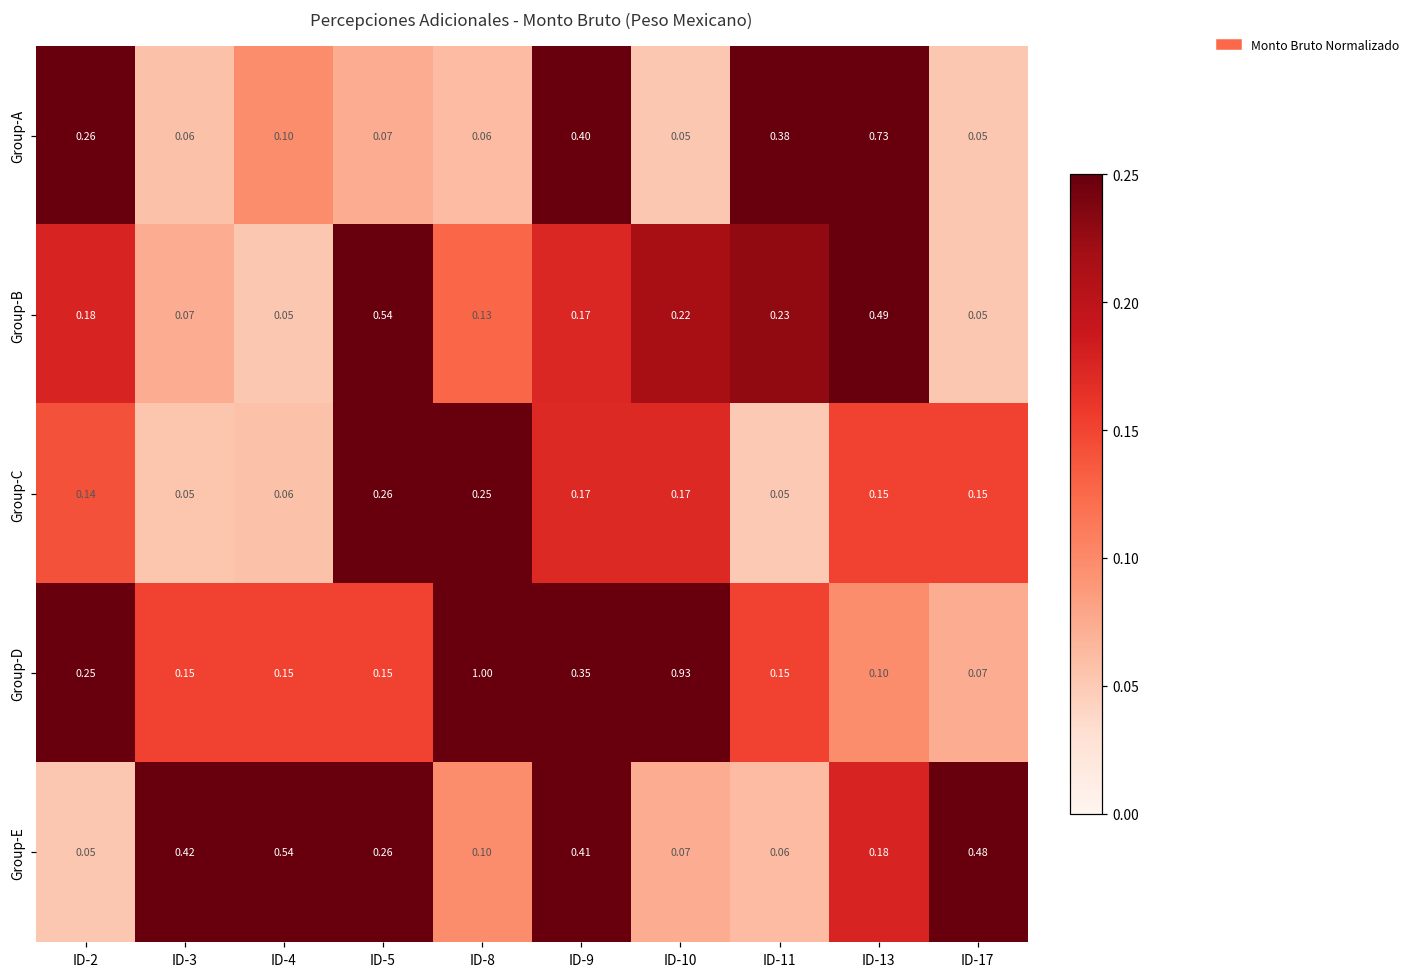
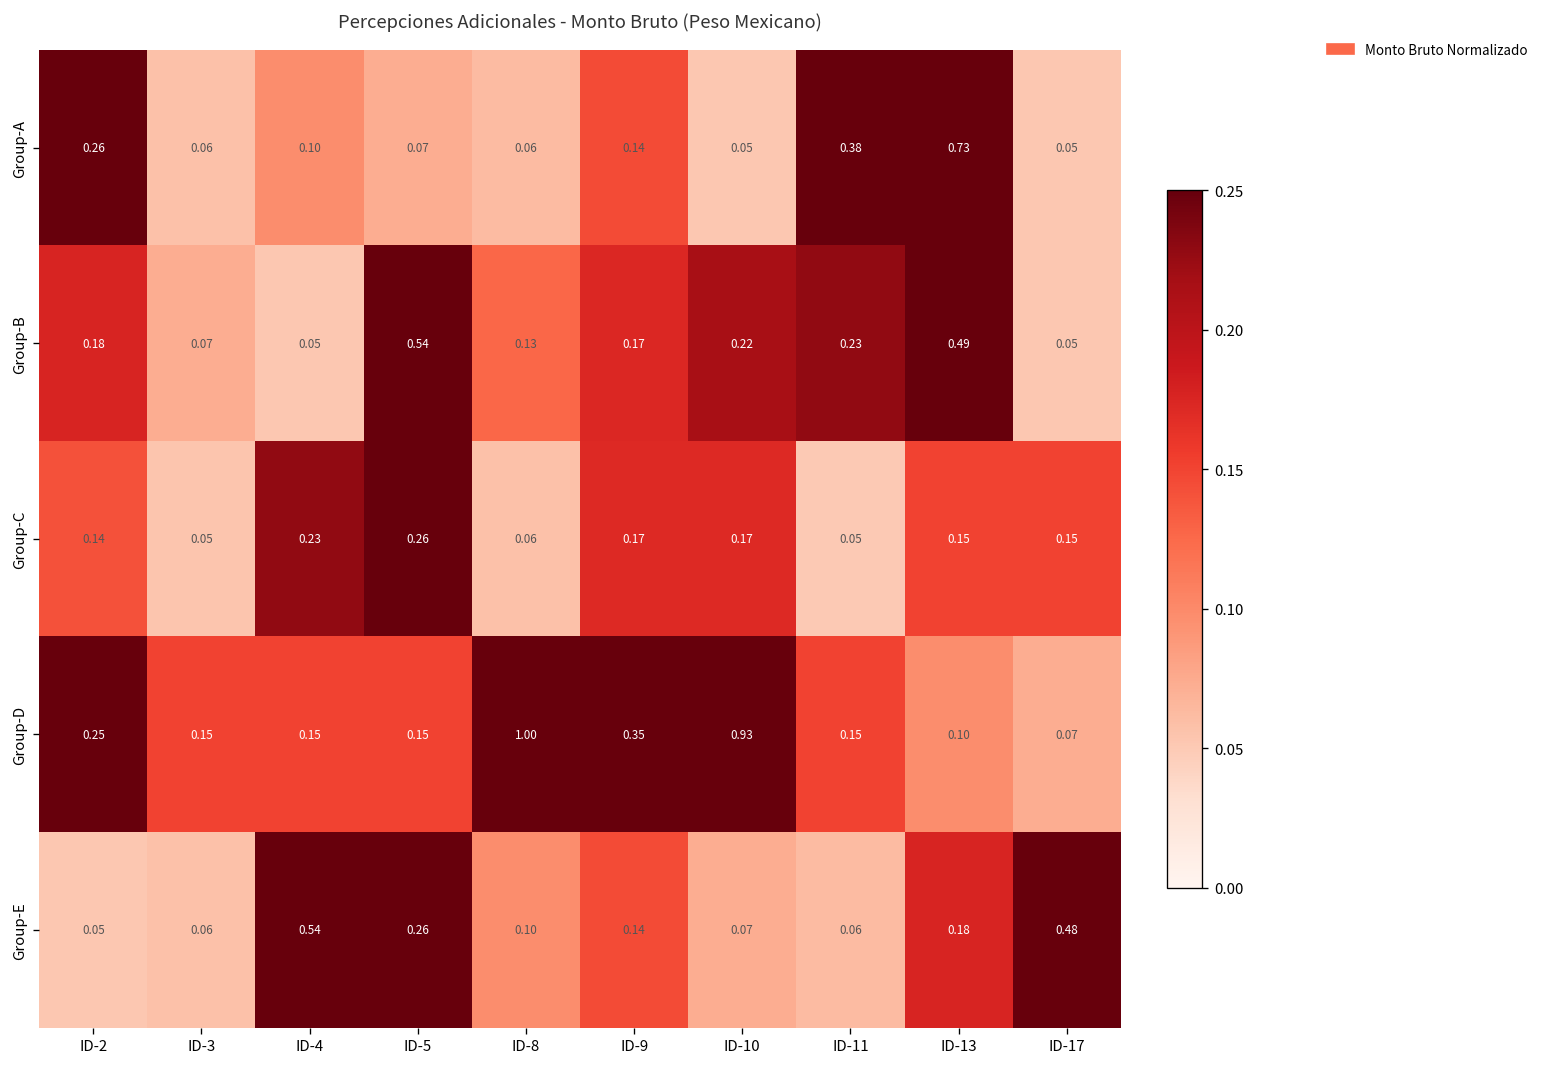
  {
    "Group-A": {
      "ID-2": 0.26,
      "ID-3": 0.06,
      "ID-4": 0.10,
      "ID-5": 0.07,
      "ID-8": 0.06,
-     "ID-9": 0.40,
+     "ID-9": 0.14,
      "ID-10": 0.05,
      "ID-11": 0.38,
      "ID-13": 0.73,
      "ID-17": 0.05
    },
    "Group-B": {
      "ID-2": 0.18,
      "ID-3": 0.07,
      "ID-4": 0.05,
      "ID-5": 0.54,
      "ID-8": 0.13,
      "ID-9": 0.17,
      "ID-10": 0.22,
      "ID-11": 0.23,
      "ID-13": 0.49,
      "ID-17": 0.05
    },
    "Group-C": {
      "ID-2": 0.14,
      "ID-3": 0.05,
-     "ID-4": 0.06,
+     "ID-4": 0.23,
      "ID-5": 0.26,
-     "ID-8": 0.25,
+     "ID-8": 0.06,
      "ID-9": 0.17,
      "ID-10": 0.17,
      "ID-11": 0.05,
      "ID-13": 0.15,
      "ID-17": 0.15
    },
    "Group-D": {
      "ID-2": 0.25,
      "ID-3": 0.15,
      "ID-4": 0.15,
      "ID-5": 0.15,
      "ID-8": 1.00,
      "ID-9": 0.35,
      "ID-10": 0.93,
      "ID-11": 0.15,
      "ID-13": 0.10,
      "ID-17": 0.07
    },
    "Group-E": {
      "ID-2": 0.05,
-     "ID-3": 0.42,
+     "ID-3": 0.06,
      "ID-4": 0.54,
      "ID-5": 0.26,
      "ID-8": 0.10,
-     "ID-9": 0.41,
+     "ID-9": 0.14,
      "ID-10": 0.07,
      "ID-11": 0.06,
      "ID-13": 0.18,
      "ID-17": 0.48
    }
  }
